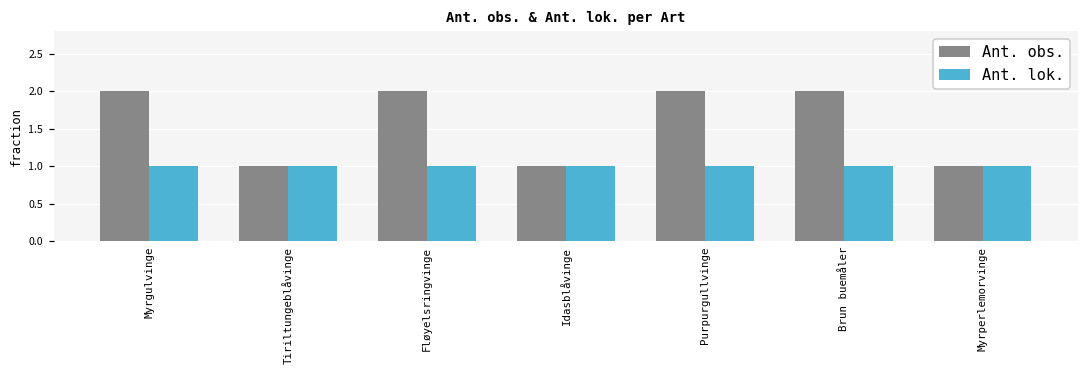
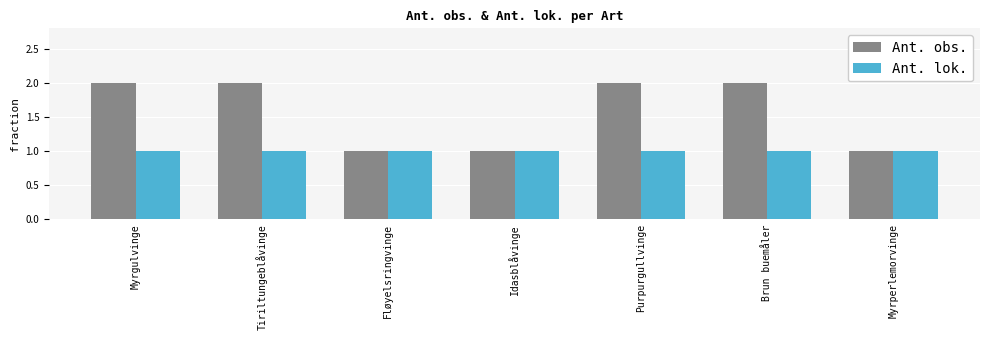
  {
    "Ant. obs.": {
      "Myrgulvinge": 2,
-     "Tiriltungeblåvinge": 1,
-     "Fløyelsringvinge": 2,
+     "Tiriltungeblåvinge": 2,
+     "Fløyelsringvinge": 1,
      "Idasblåvinge": 1,
      "Purpurgullvinge": 2,
      "Brun buemåler": 2,
      "Myrperlemorvinge": 1
    },
    "Ant. lok.": {
      "Myrgulvinge": 1,
      "Tiriltungeblåvinge": 1,
      "Fløyelsringvinge": 1,
      "Idasblåvinge": 1,
      "Purpurgullvinge": 1,
      "Brun buemåler": 1,
      "Myrperlemorvinge": 1
    }
  }
